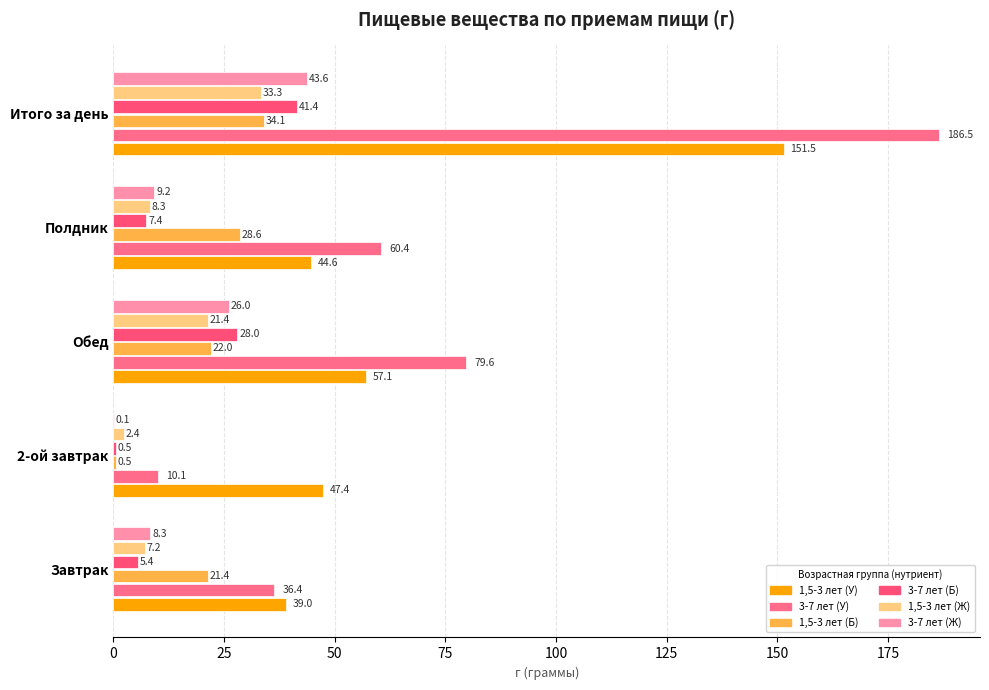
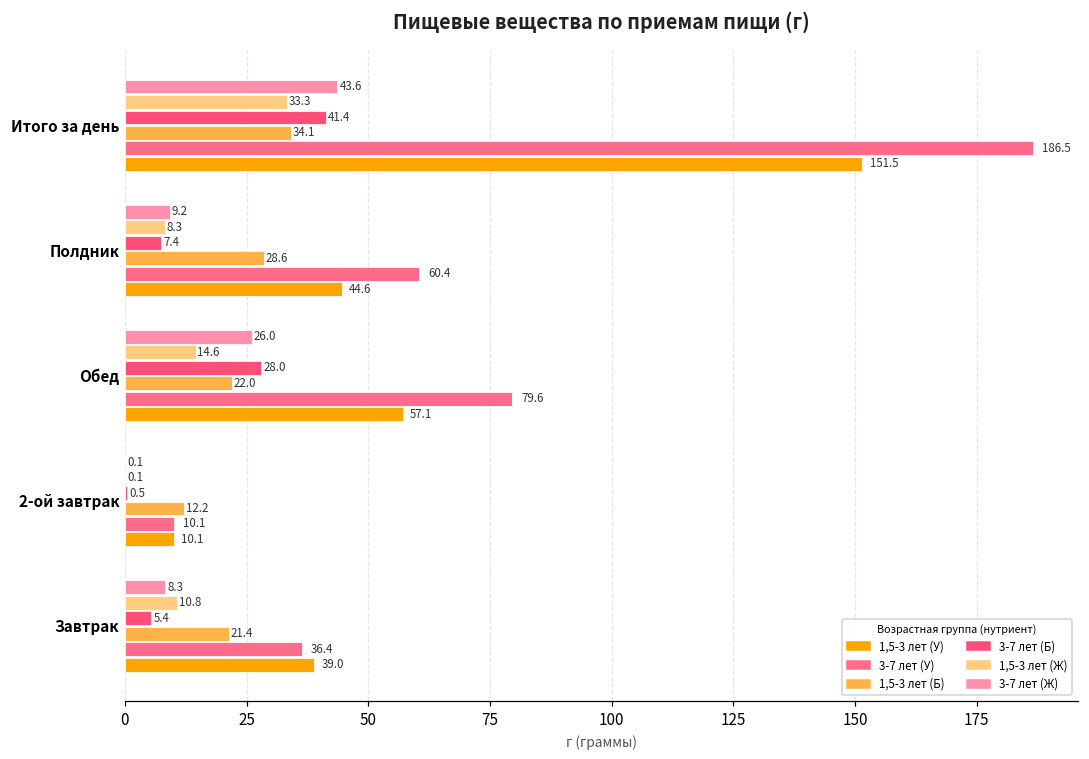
  {
    "1,5-3 лет (У)": {
      "Итого за день": 151.5,
      "Полдник": 44.6,
      "Обед": 57.1,
-     "2-ой завтрак": 47.4,
+     "2-ой завтрак": 10.1,
      "Завтрак": 39.0
    },
    "1,5-3 лет (Б)": {
      "Итого за день": 34.1,
      "Полдник": 28.6,
      "Обед": 22.0,
-     "2-ой завтрак": 0.5,
+     "2-ой завтрак": 12.2,
      "Завтрак": 21.4
    },
    "1,5-3 лет (Ж)": {
      "Итого за день": 33.3,
      "Полдник": 8.3,
-     "Обед": 21.4,
-     "2-ой завтрак": 2.4,
-     "Завтрак": 7.2
+     "Обед": 14.6,
+     "2-ой завтрак": 0.1,
+     "Завтрак": 10.8
    }
  }
